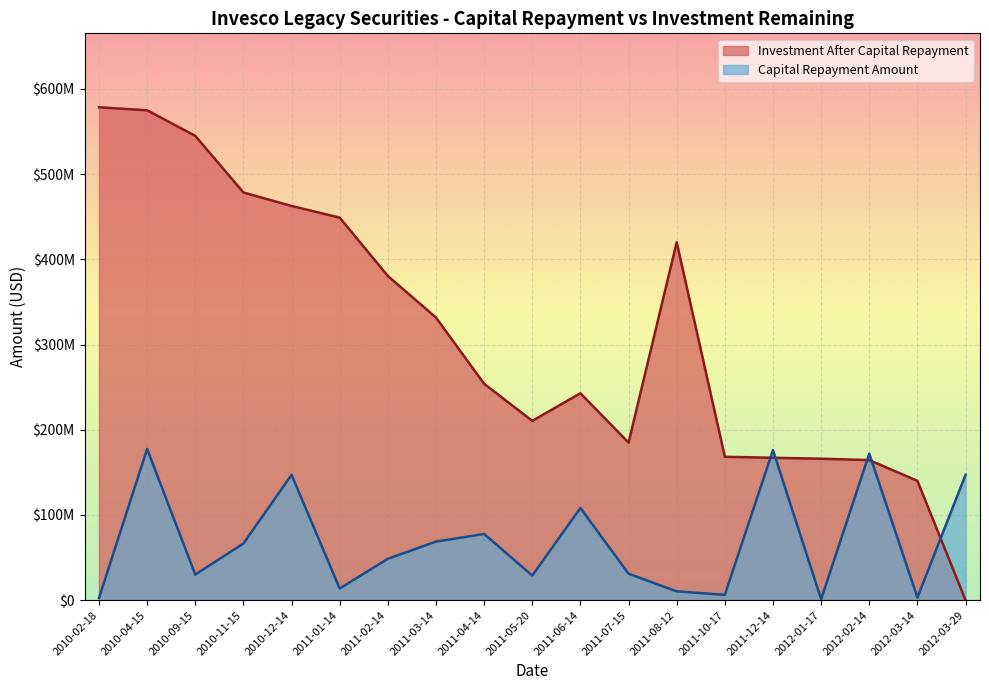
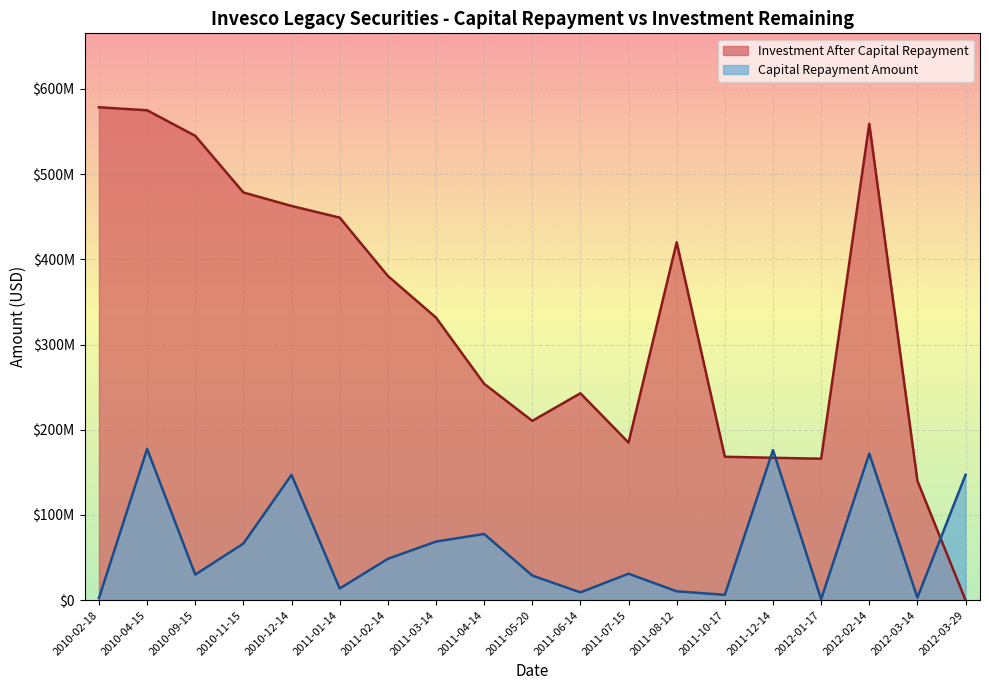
  {
    "Investment After Capital Repayment": {
      "2010-02-18": "$580000000",
      "2010-04-15": "$570000000",
      "2010-09-15": "$540000000",
      "2010-11-15": "$480000000",
      "2010-12-14": "$460000000",
      "2011-01-14": "$450000000",
      "2011-02-14": "$380000000",
      "2011-03-14": "$330000000",
      "2011-04-14": "$250000000",
      "2011-05-20": "$210000000",
      "2011-06-14": "$240000000",
      "2011-07-15": "$180000000",
      "2011-08-12": "$420000000",
      "2011-10-17": "$170000000",
      "2011-12-14": "$170000000",
      "2012-01-17": "$170000000",
-     "2012-02-14": "$160000000",
+     "2012-02-14": "$560000000",
      "2012-03-14": "$140000000",
      "2012-03-29": "$0"
    },
    "Capital Repayment Amount": {
      "2010-02-18": "$0",
      "2010-04-15": "$180000000",
      "2010-09-15": "$30000000",
      "2010-11-15": "$70000000",
      "2010-12-14": "$150000000",
      "2011-01-14": "$10000000",
      "2011-02-14": "$50000000",
      "2011-03-14": "$70000000",
      "2011-04-14": "$80000000",
      "2011-05-20": "$30000000",
-     "2011-06-14": "$110000000",
+     "2011-06-14": "$10000000",
      "2011-07-15": "$30000000",
      "2011-08-12": "$10000000",
      "2011-10-17": "$10000000",
      "2011-12-14": "$180000000",
      "2012-01-17": "$0",
      "2012-02-14": "$170000000",
      "2012-03-14": "$0",
      "2012-03-29": "$150000000"
    }
  }
